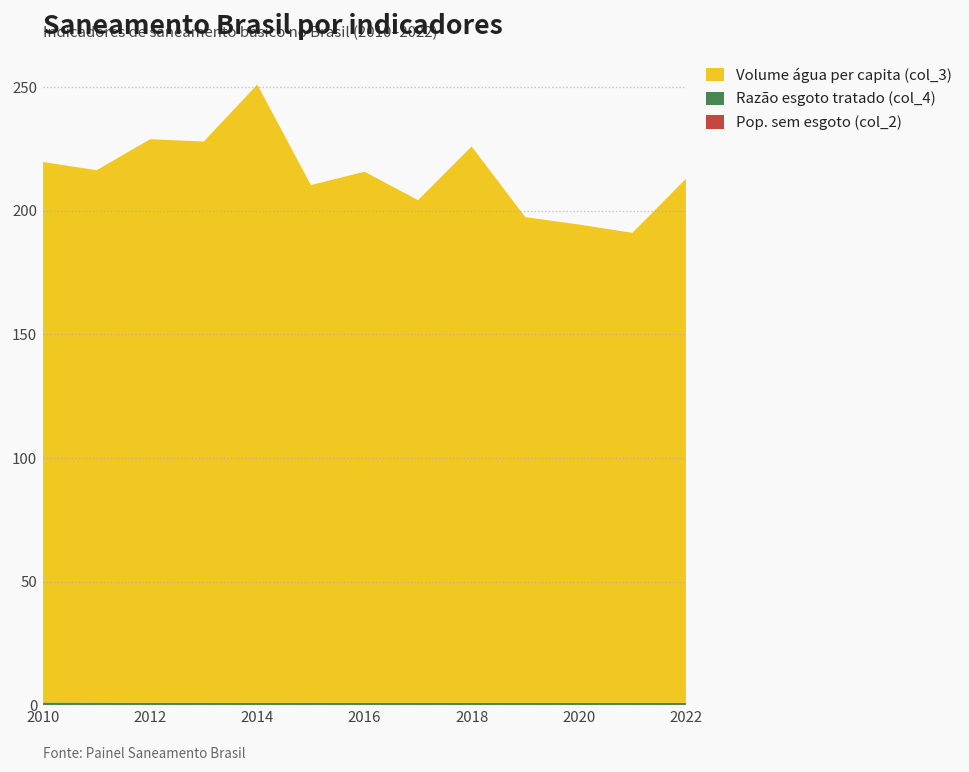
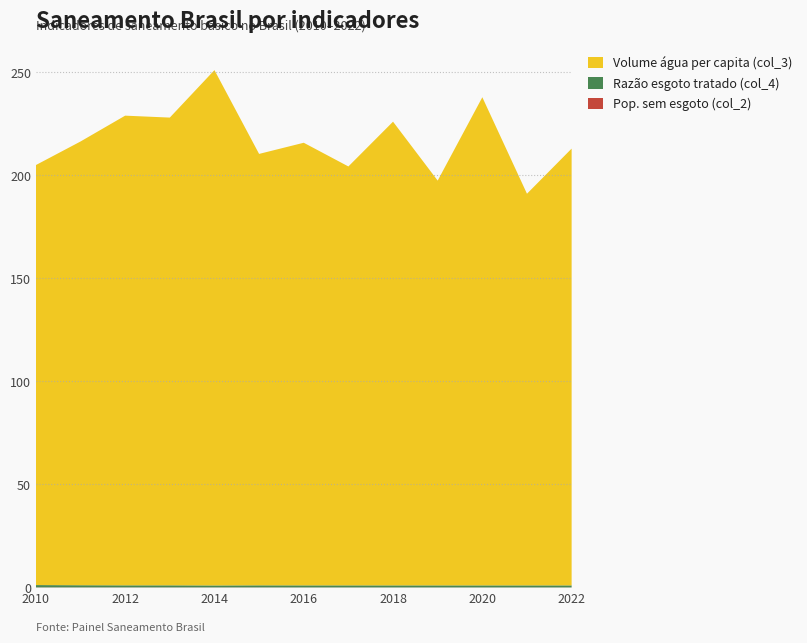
  {
    "Volume água per capita (col_3)": {
-     "2010": 219,
+     "2010": 204,
      "2012": 228,
      "2014": 250,
      "2016": 215,
      "2018": 225,
-     "2020": 193,
+     "2020": 237,
      "2022": 212
    }
  }
